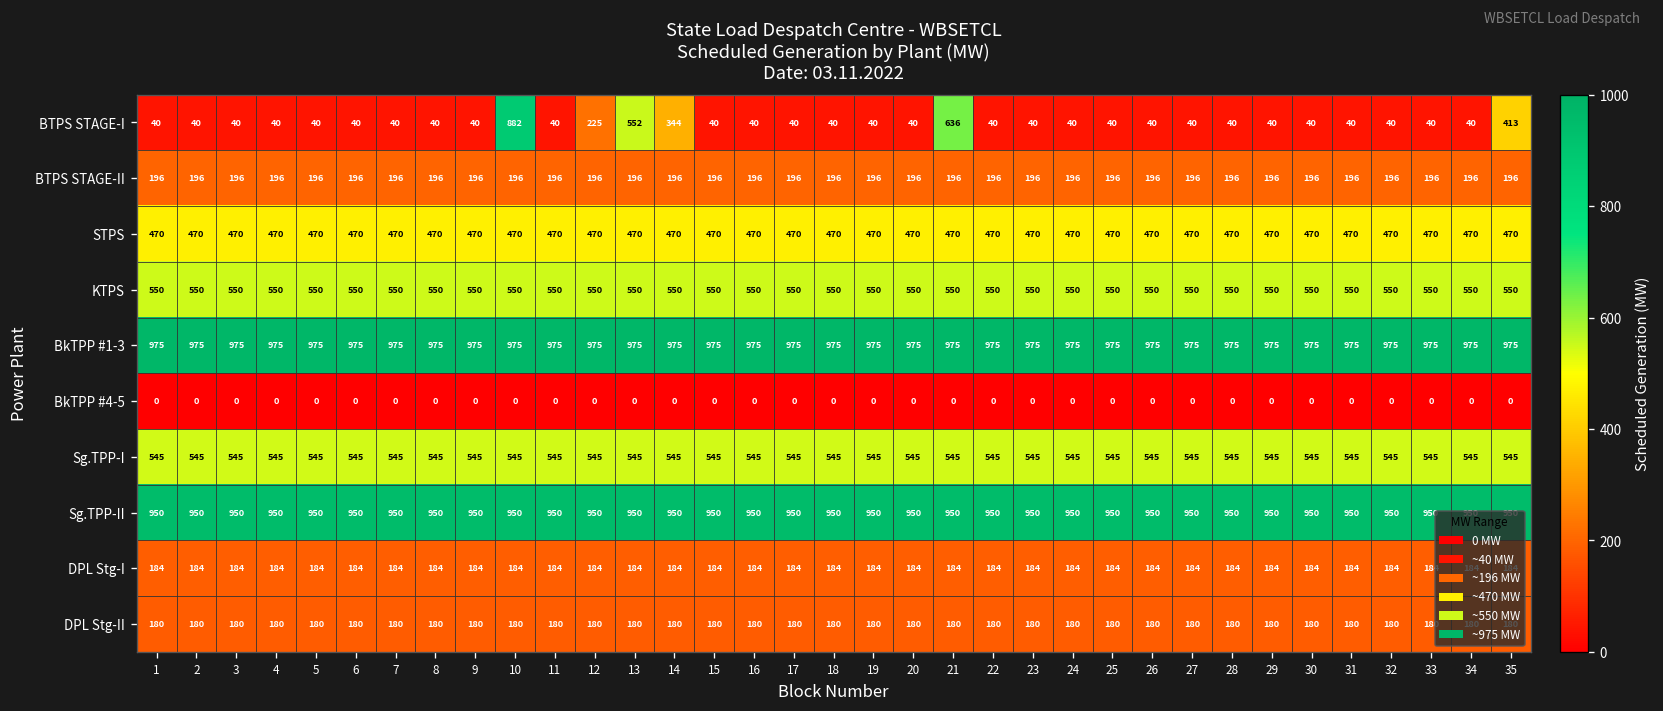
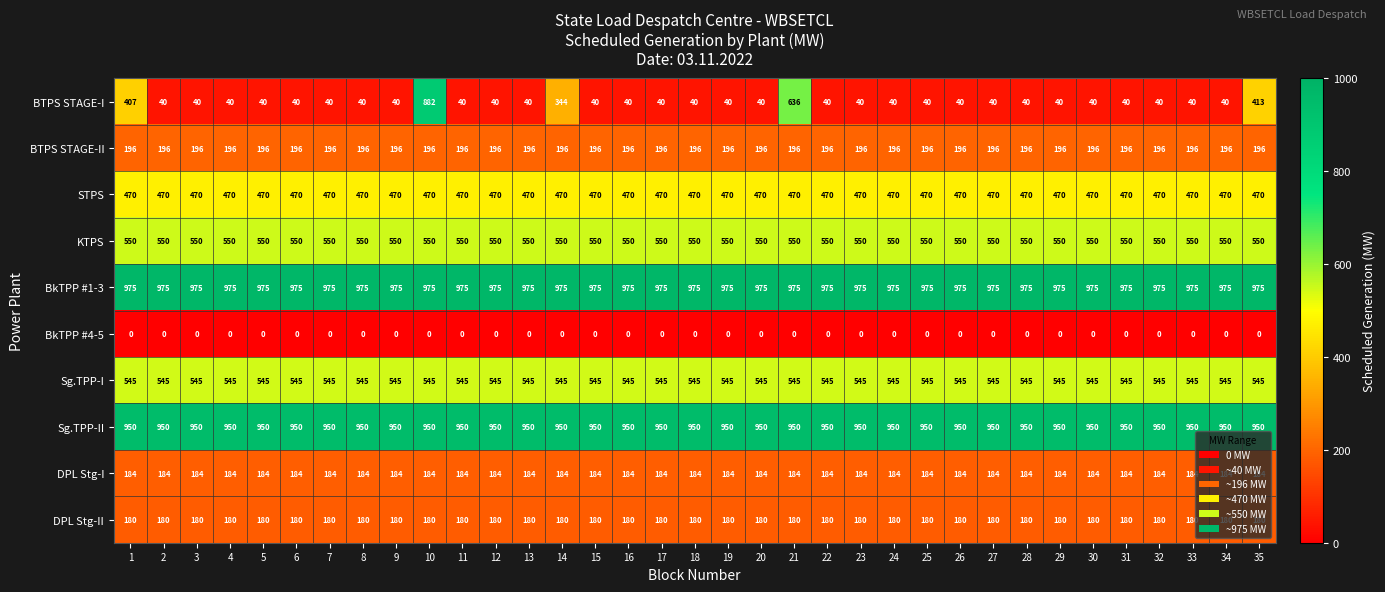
  {
    "BTPS STAGE-I": {
-     "1": 40,
+     "1": 407,
      "2": 40,
      "3": 40,
      "4": 40,
      "5": 40,
      "6": 40,
      "7": 40,
      "8": 40,
      "9": 40,
      "10": 882,
      "11": 40,
-     "12": 225,
-     "13": 552,
+     "12": 40,
+     "13": 40,
      "14": 344,
      "15": 40,
      "16": 40,
      "17": 40,
      "18": 40,
      "19": 40,
      "20": 40,
      "21": 636,
      "22": 40,
      "23": 40,
      "24": 40,
      "25": 40,
      "26": 40,
      "27": 40,
      "28": 40,
      "29": 40,
      "30": 40,
      "31": 40,
      "32": 40,
      "33": 40,
      "34": 40,
      "35": 413
    }
  }
